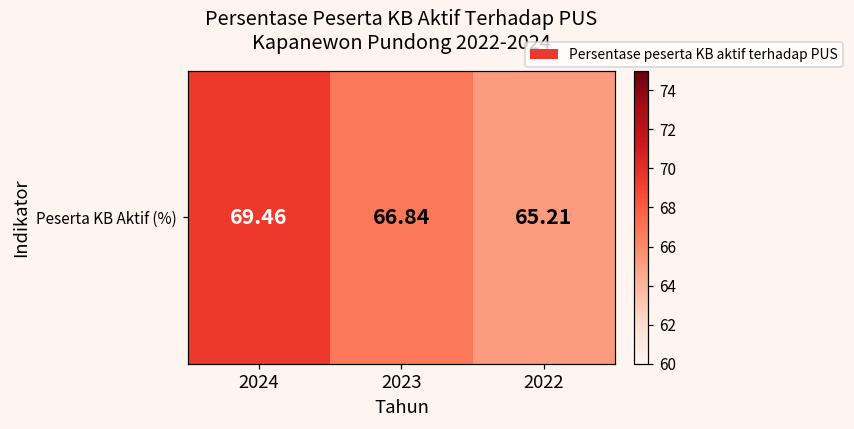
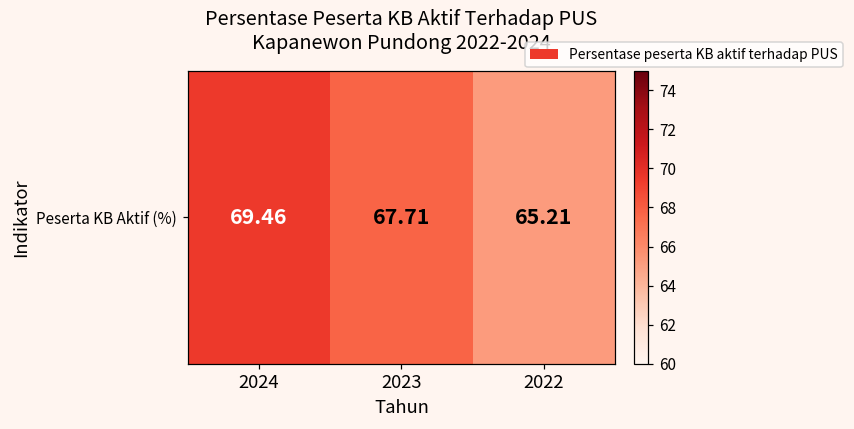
  {
    "Peserta KB Aktif (%)": {
      "2024": 69.46,
-     "2023": 66.84,
+     "2023": 67.71,
      "2022": 65.21
    }
  }
